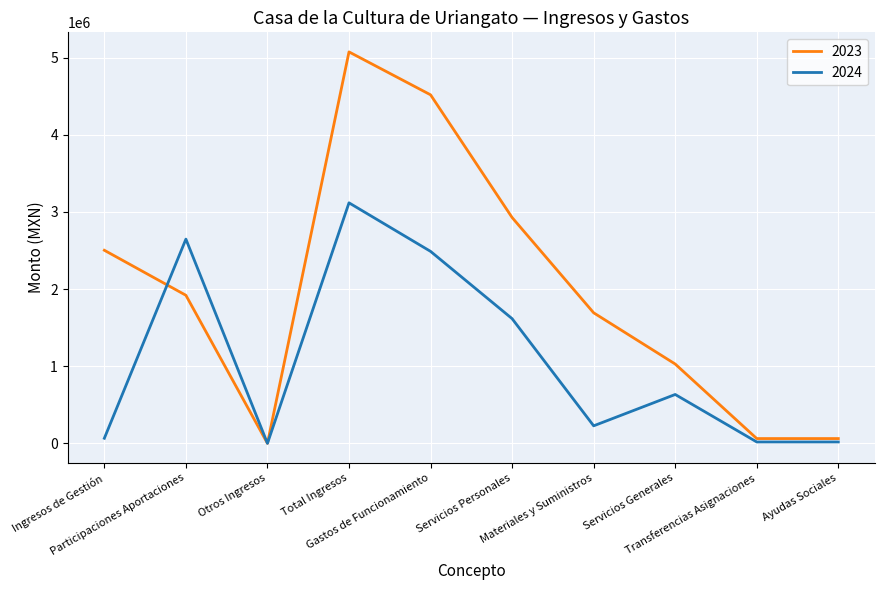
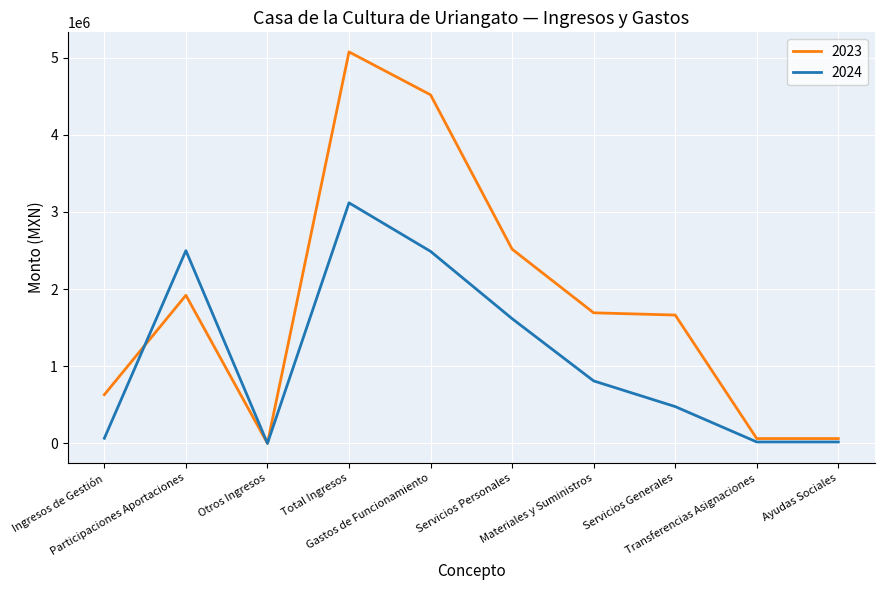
  {
    "2023": {
-     "Ingresos de Gestión": 2500000,
+     "Ingresos de Gestión": 600000,
      "Participaciones Aportaciones": 1900000,
      "Total Ingresos": 5100000,
      "Gastos de Funcionamiento": 4500000,
-     "Servicios Personales": 2900000,
+     "Servicios Personales": 2500000,
      "Materiales y Suministros": 1700000,
-     "Servicios Generales": 1000000,
+     "Servicios Generales": 1700000,
      "Transferencias Asignaciones": 100000,
      "Ayudas Sociales": 100000
    },
    "2024": {
      "Ingresos de Gestión": 100000,
-     "Participaciones Aportaciones": 2600000,
+     "Participaciones Aportaciones": 2500000,
      "Total Ingresos": 3100000,
      "Gastos de Funcionamiento": 2500000,
      "Servicios Personales": 1600000,
-     "Materiales y Suministros": 200000,
-     "Servicios Generales": 600000,
+     "Materiales y Suministros": 800000,
+     "Servicios Generales": 500000,
      "Transferencias Asignaciones": 0,
      "Ayudas Sociales": 0
    }
  }
